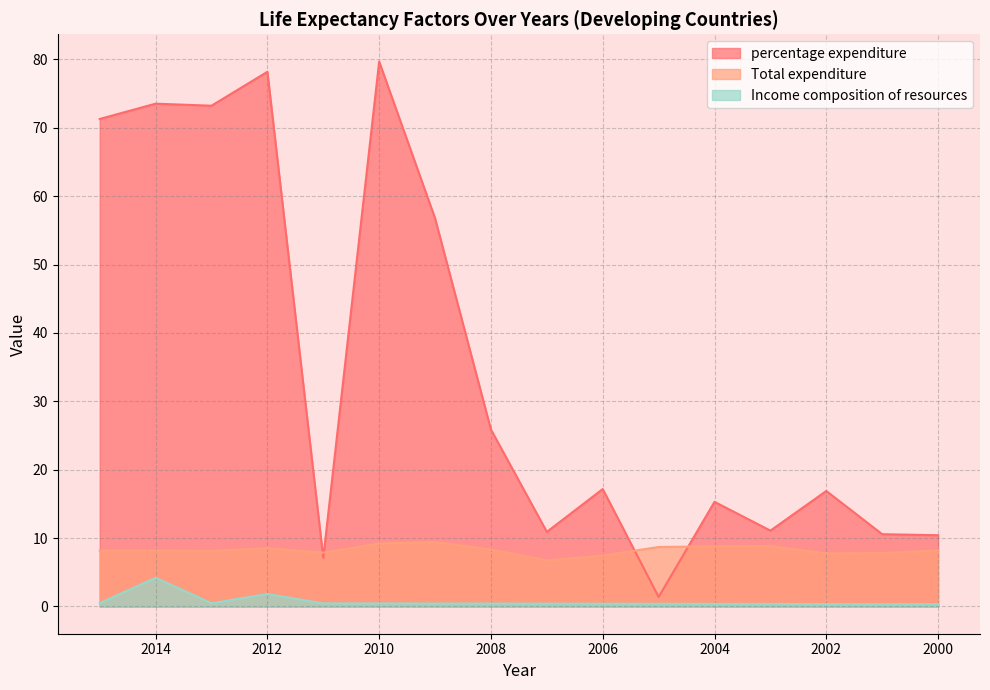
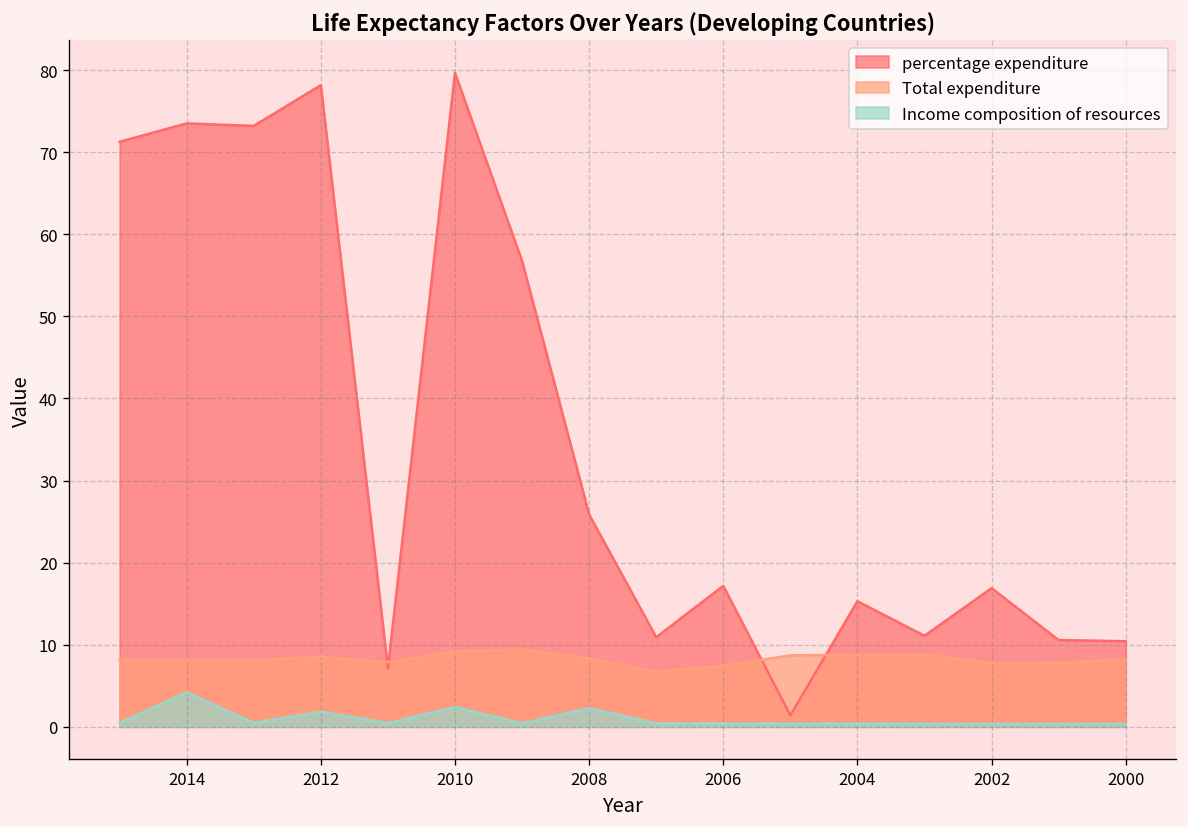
  {
    "Income composition of resources": {
      "2014": 4,
      "2012": 2,
-     "2010": 0,
-     "2008": 0,
+     "2010": 2,
+     "2008": 2,
      "2006": 0,
      "2004": 0,
      "2002": 0,
      "2000": 0
    }
  }
